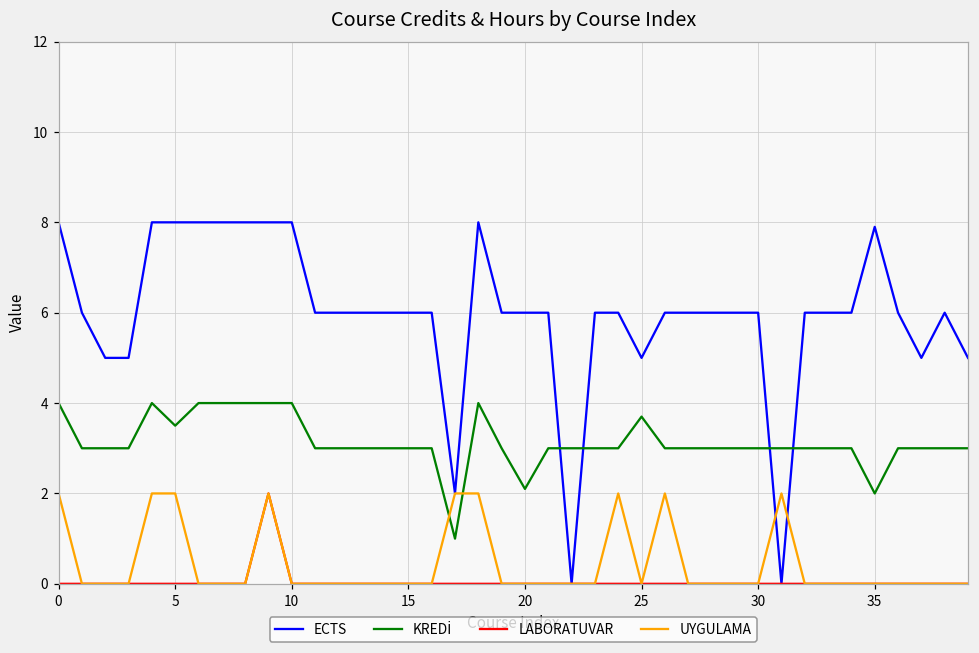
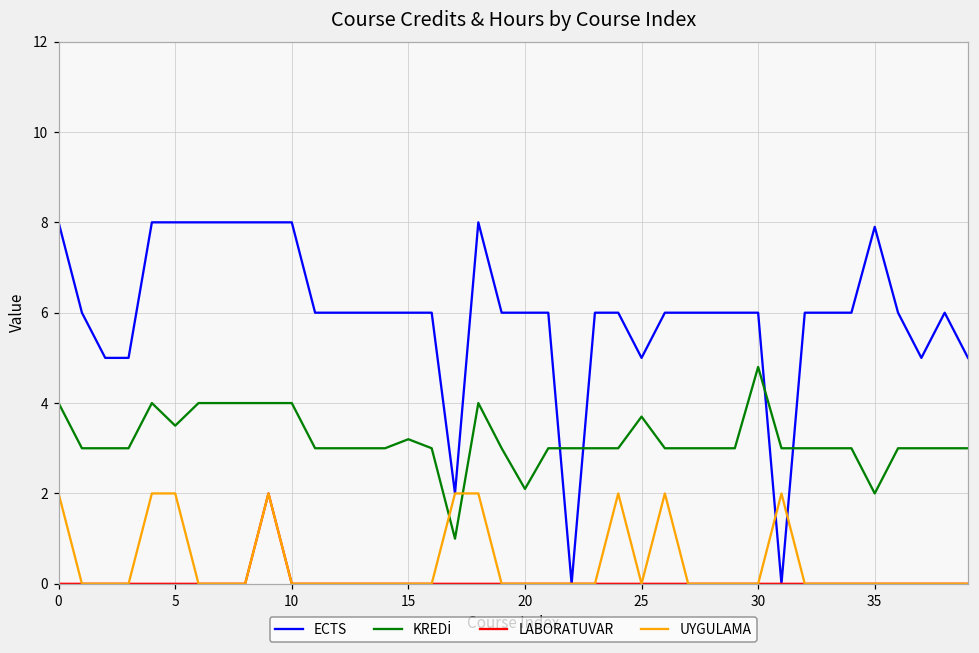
  {
    "ECTS": {
      "0": 8.0,
      "5": 8.0,
      "10": 8.0,
      "15": 6.0,
      "20": 6.0,
      "25": 5.0,
      "30": 6.0,
      "35": 7.9
    },
    "KREDİ": {
      "0": 4.0,
      "5": 3.5,
      "10": 4.0,
-     "15": 3.0,
+     "15": 3.2,
      "20": 2.1,
      "25": 3.7,
-     "30": 3.0,
+     "30": 4.8,
      "35": 2.0
    },
    "LABORATUVAR": {
      "0": 0.0,
      "5": 0.0
    },
    "UYGULAMA": {
      "0": 2.0,
      "5": 2.0
    }
  }
